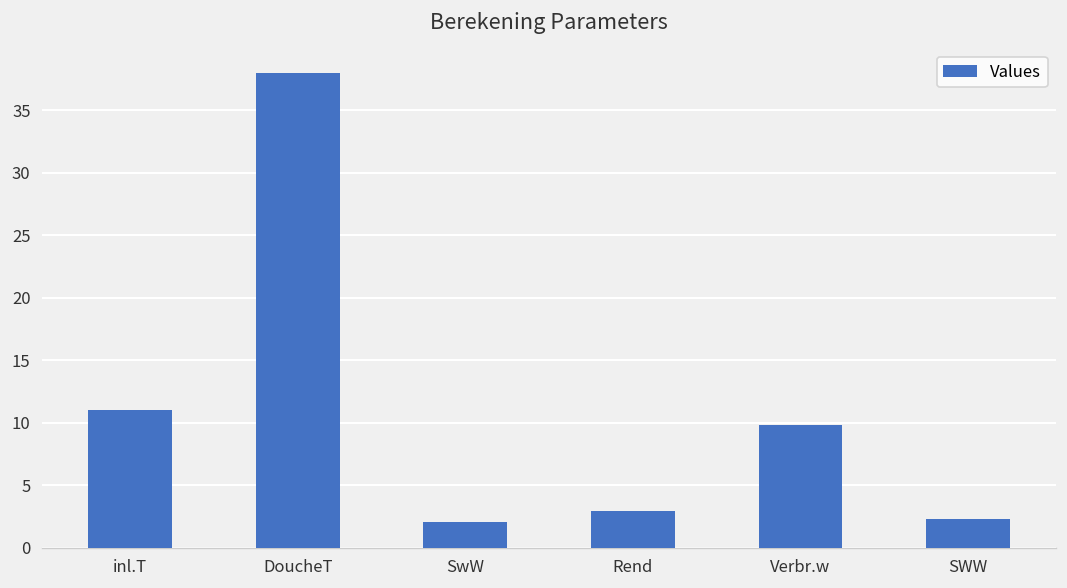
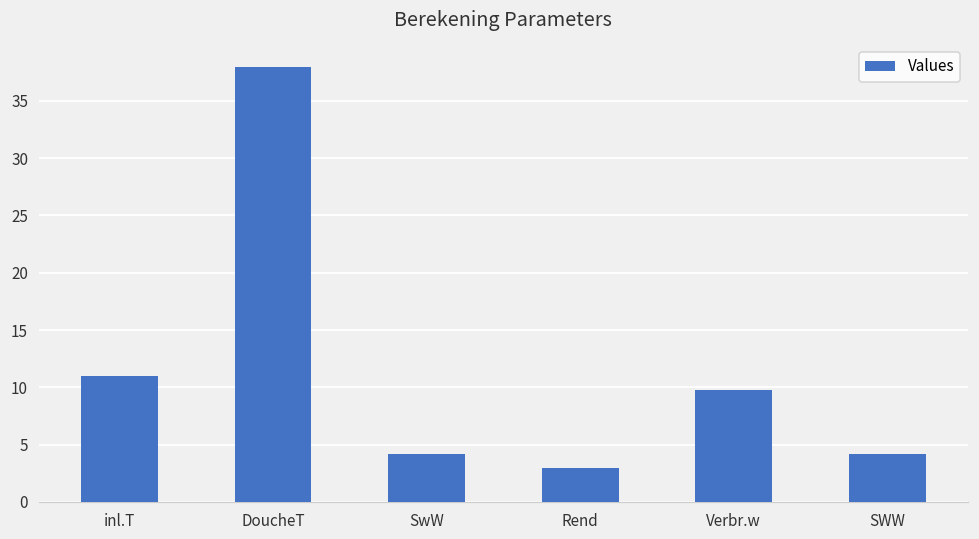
  {
    "inl.T": 11.0,
    "DoucheT": 38.0,
-   "SwW": 2.0,
+   "SwW": 4.2,
    "Rend": 2.9,
    "Verbr.w": 9.8,
-   "SWW": 2.3
+   "SWW": 4.2
  }
